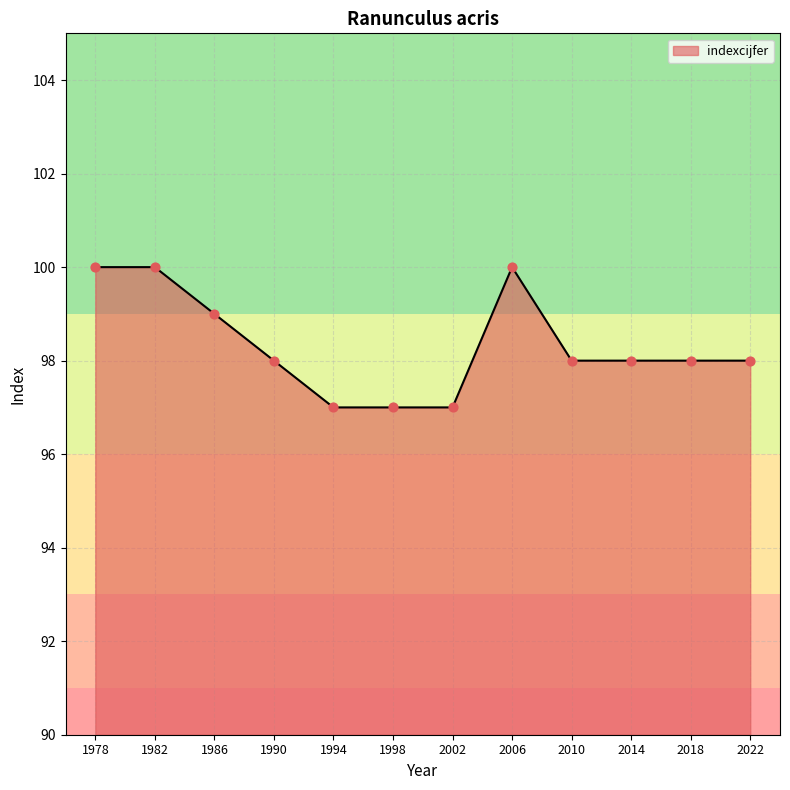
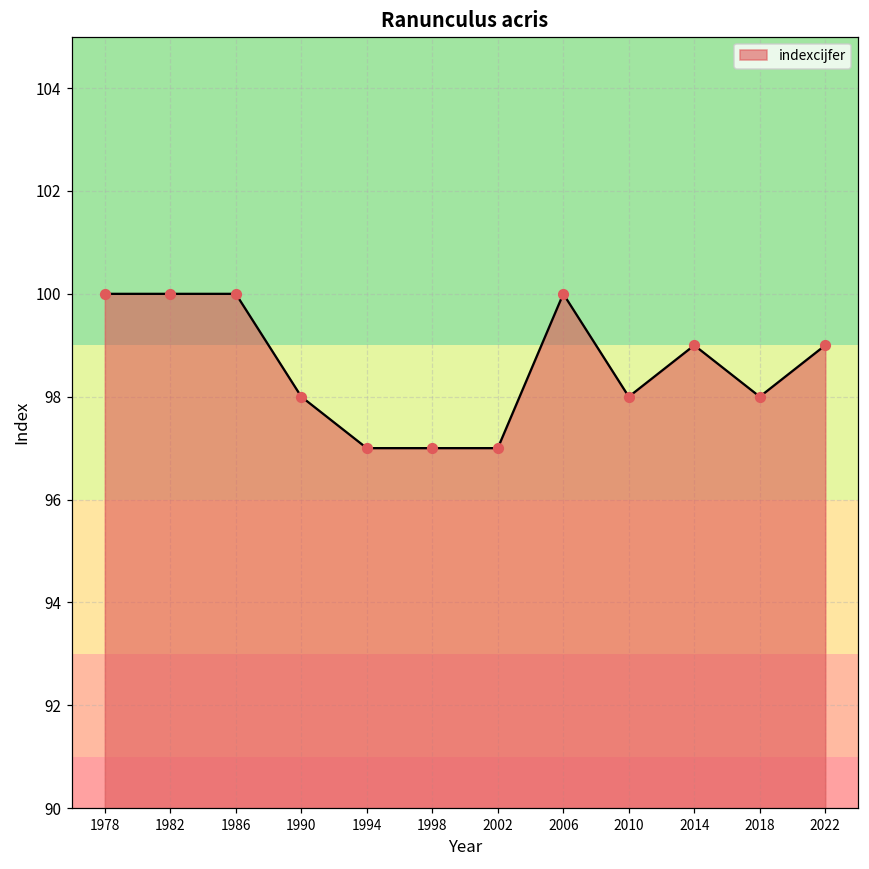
  {
    "1978": 100,
    "1982": 100,
-   "1986": 99,
+   "1986": 100,
    "1990": 98,
    "1994": 97,
    "1998": 97,
    "2002": 97,
    "2006": 100,
    "2010": 98,
-   "2014": 98,
+   "2014": 99,
    "2018": 98,
-   "2022": 98
+   "2022": 99
  }
